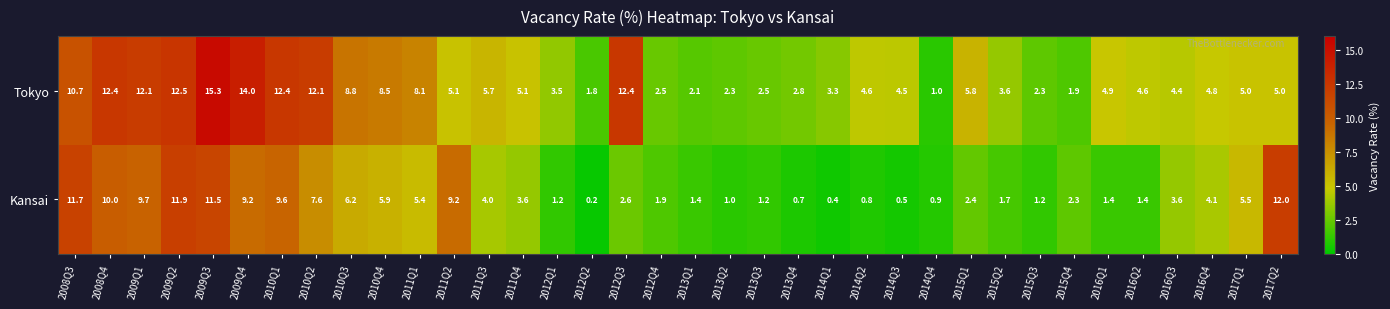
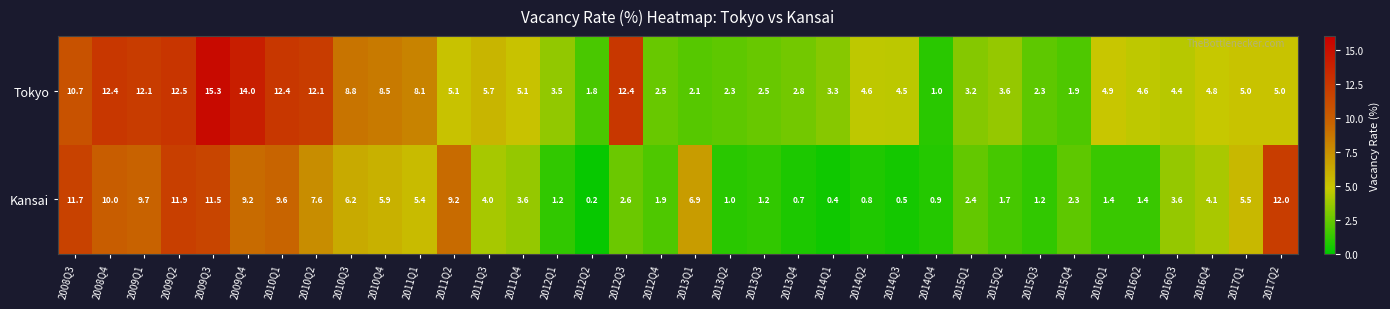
  {
    "Tokyo": {
      "2008Q3": 10.7,
      "2008Q4": 12.4,
      "2009Q1": 12.1,
      "2009Q2": 12.5,
      "2009Q3": 15.3,
      "2009Q4": 14.0,
      "2010Q1": 12.4,
      "2010Q2": 12.1,
      "2010Q3": 8.8,
      "2010Q4": 8.5,
      "2011Q1": 8.1,
      "2011Q2": 5.1,
      "2011Q3": 5.7,
      "2011Q4": 5.1,
      "2012Q1": 3.5,
      "2012Q2": 1.8,
      "2012Q3": 12.4,
      "2012Q4": 2.5,
      "2013Q1": 2.1,
      "2013Q2": 2.3,
      "2013Q3": 2.5,
      "2013Q4": 2.8,
      "2014Q1": 3.3,
      "2014Q2": 4.6,
      "2014Q3": 4.5,
      "2014Q4": 1.0,
-     "2015Q1": 5.8,
+     "2015Q1": 3.2,
      "2015Q2": 3.6,
      "2015Q3": 2.3,
      "2015Q4": 1.9,
      "2016Q1": 4.9,
      "2016Q2": 4.6,
      "2016Q3": 4.4,
      "2016Q4": 4.8,
      "2017Q2": 5.0
    },
    "Kansai": {
      "2008Q3": 11.7,
      "2008Q4": 10.0,
      "2009Q1": 9.7,
      "2009Q2": 11.9,
      "2009Q3": 11.5,
      "2009Q4": 9.2,
      "2010Q1": 9.6,
      "2010Q2": 7.6,
      "2010Q3": 6.2,
      "2010Q4": 5.9,
      "2011Q1": 5.4,
      "2011Q2": 9.2,
      "2011Q3": 4.0,
      "2011Q4": 3.6,
      "2012Q1": 1.2,
      "2012Q2": 0.2,
      "2012Q3": 2.6,
      "2012Q4": 1.9,
-     "2013Q1": 1.4,
+     "2013Q1": 6.9,
      "2013Q2": 1.0,
      "2013Q3": 1.2,
      "2013Q4": 0.7,
      "2014Q1": 0.4,
      "2014Q2": 0.8,
      "2014Q3": 0.5,
      "2014Q4": 0.9,
      "2015Q1": 2.4,
      "2015Q2": 1.7,
      "2015Q3": 1.2,
      "2015Q4": 2.3,
      "2016Q1": 1.4,
      "2016Q2": 1.4,
      "2016Q3": 3.6,
      "2016Q4": 4.1,
      "2017Q1": 5.5,
      "2017Q2": 12.0
    }
  }
